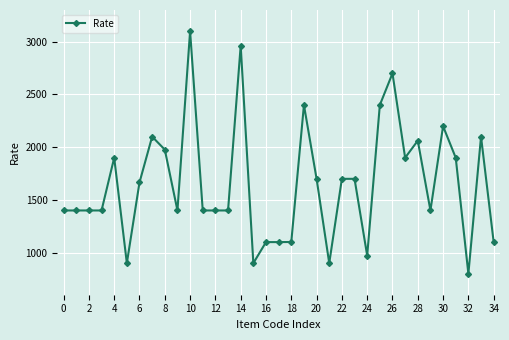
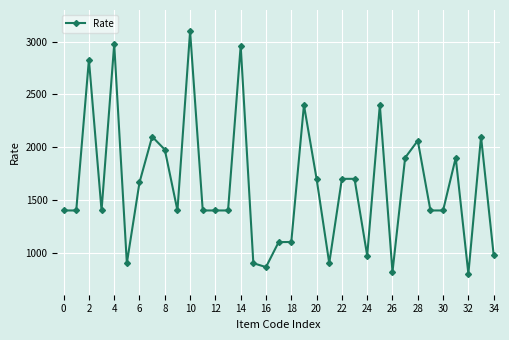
  {
    "0": 1400,
-   "2": 1400,
-   "4": 1900,
+   "2": 2830,
+   "4": 2980,
    "6": 1670,
    "8": 1980,
    "10": 3100,
    "12": 1400,
    "14": 2960,
-   "16": 1100,
+   "16": 860,
    "18": 1100,
    "20": 1700,
    "22": 1700,
    "24": 970,
-   "26": 2700,
+   "26": 820,
    "28": 2060,
-   "30": 2200,
+   "30": 1400,
    "32": 800,
-   "34": 1100
+   "34": 980
  }
